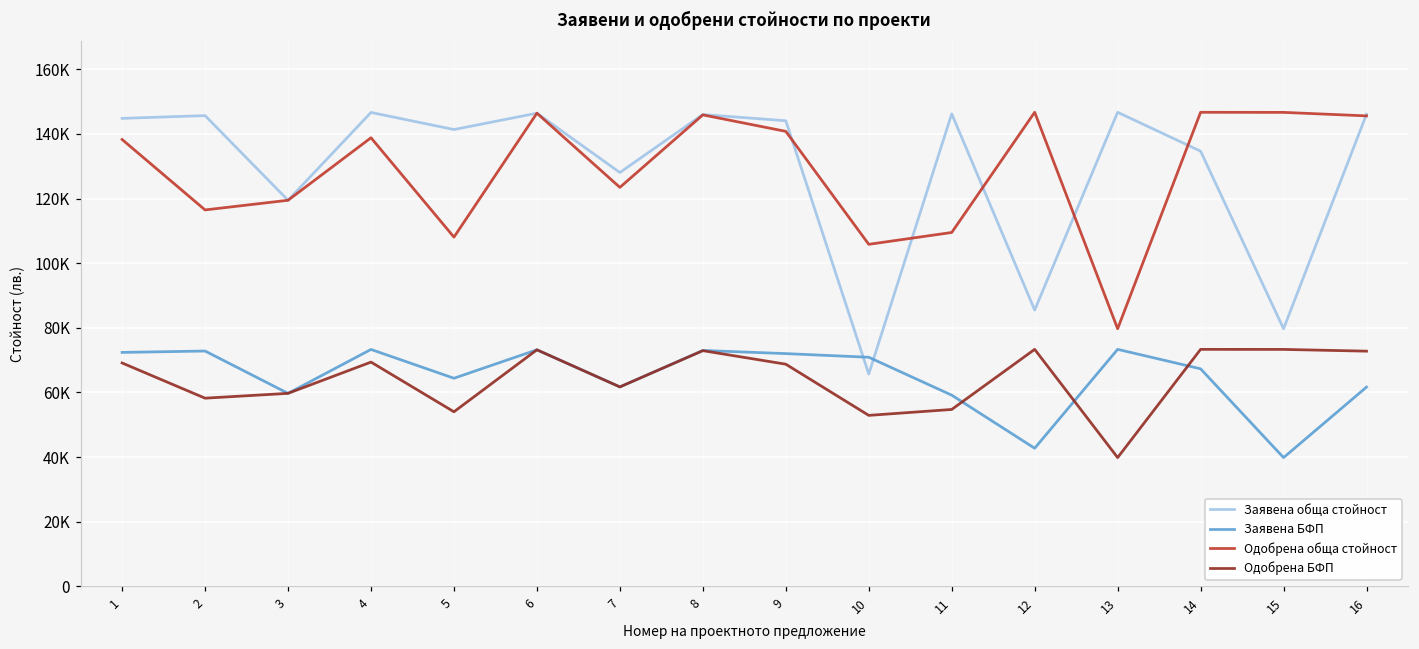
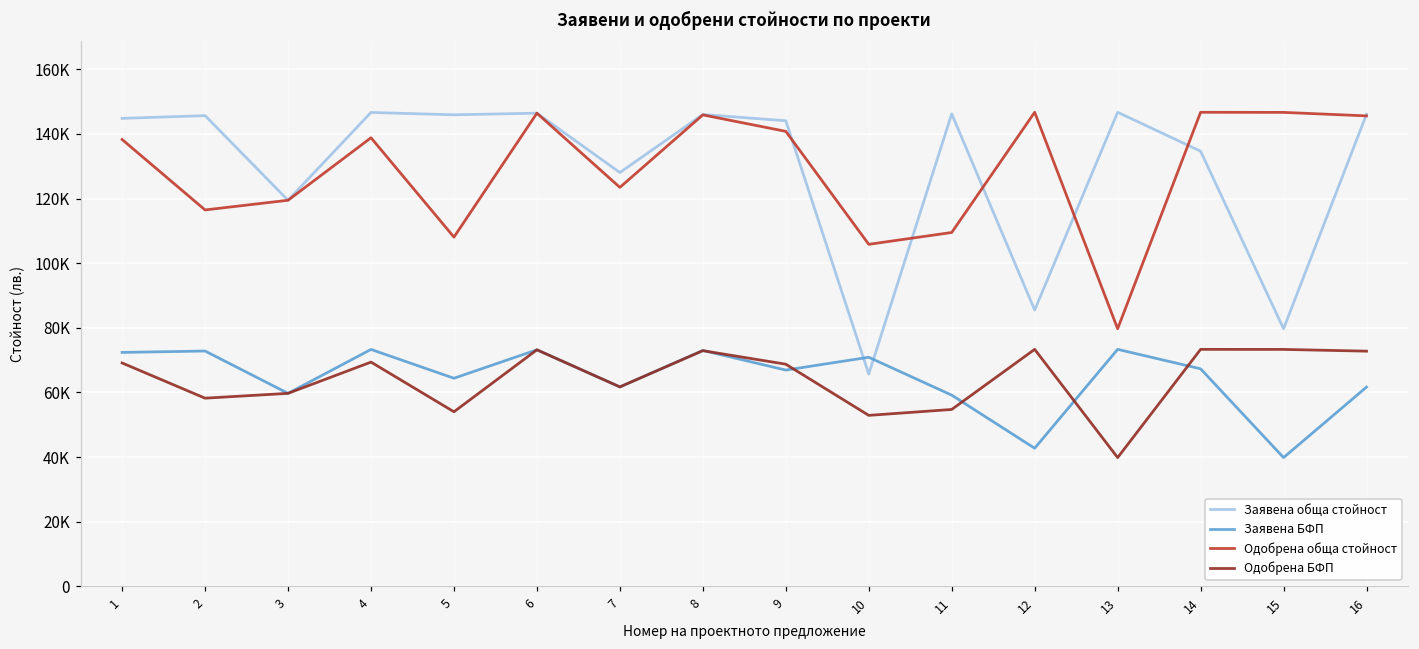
  {
    "Заявена обща стойност": {
      "1": 145000,
      "2": 146000,
      "4": 147000,
-     "5": 141000,
+     "5": 146000,
      "7": 128000,
      "9": 144000,
      "10": 66000,
      "11": 146000,
      "12": 86000,
      "13": 147000,
      "14": 135000,
      "15": 80000
    },
    "Заявена БФП": {
      "1": 72000,
      "2": 73000,
      "4": 73000,
      "5": 64000,
-     "9": 72000,
+     "9": 67000,
      "10": 71000,
      "11": 59000,
      "12": 43000,
      "13": 73000,
      "14": 67000,
      "15": 40000,
      "16": 62000
    }
  }
